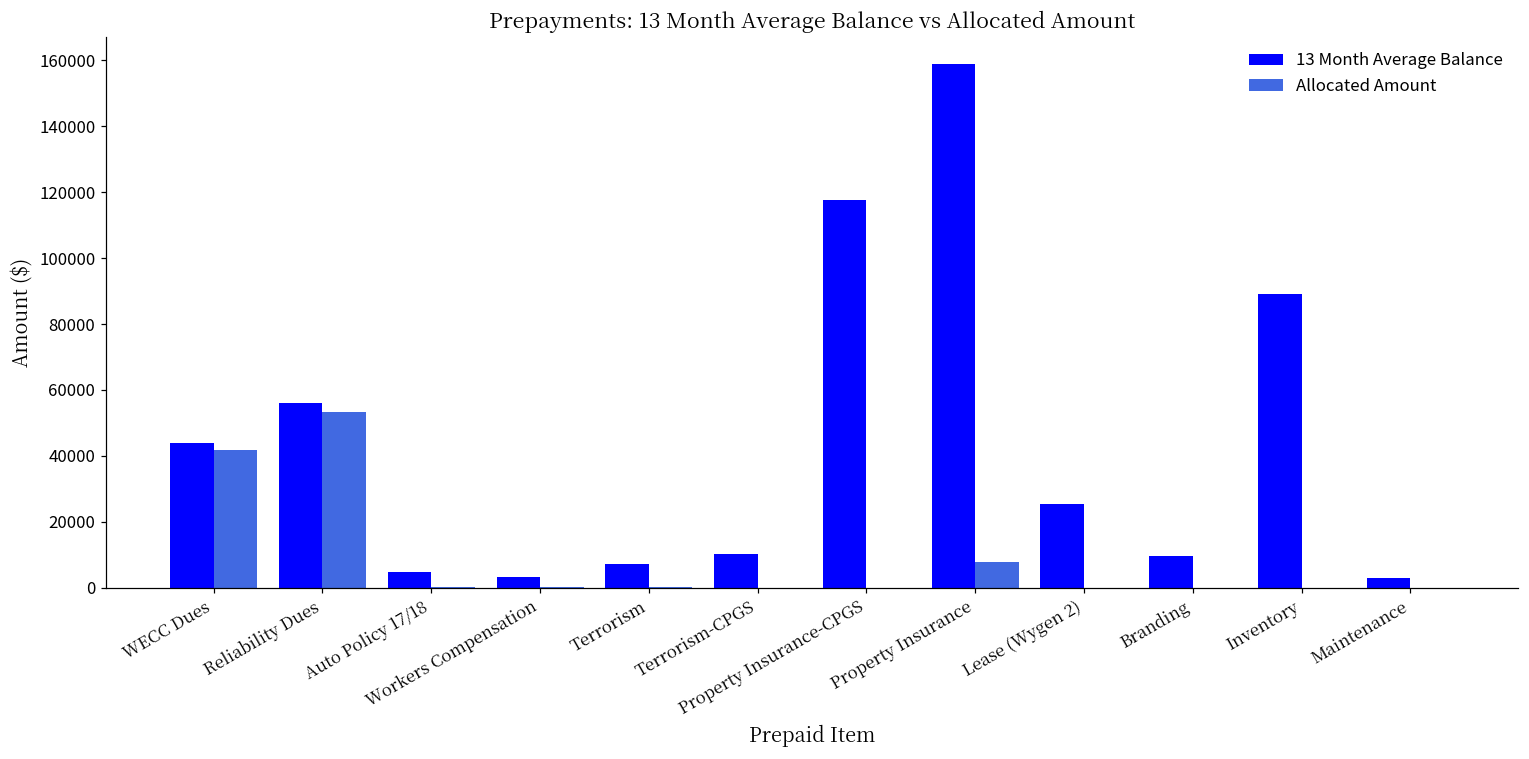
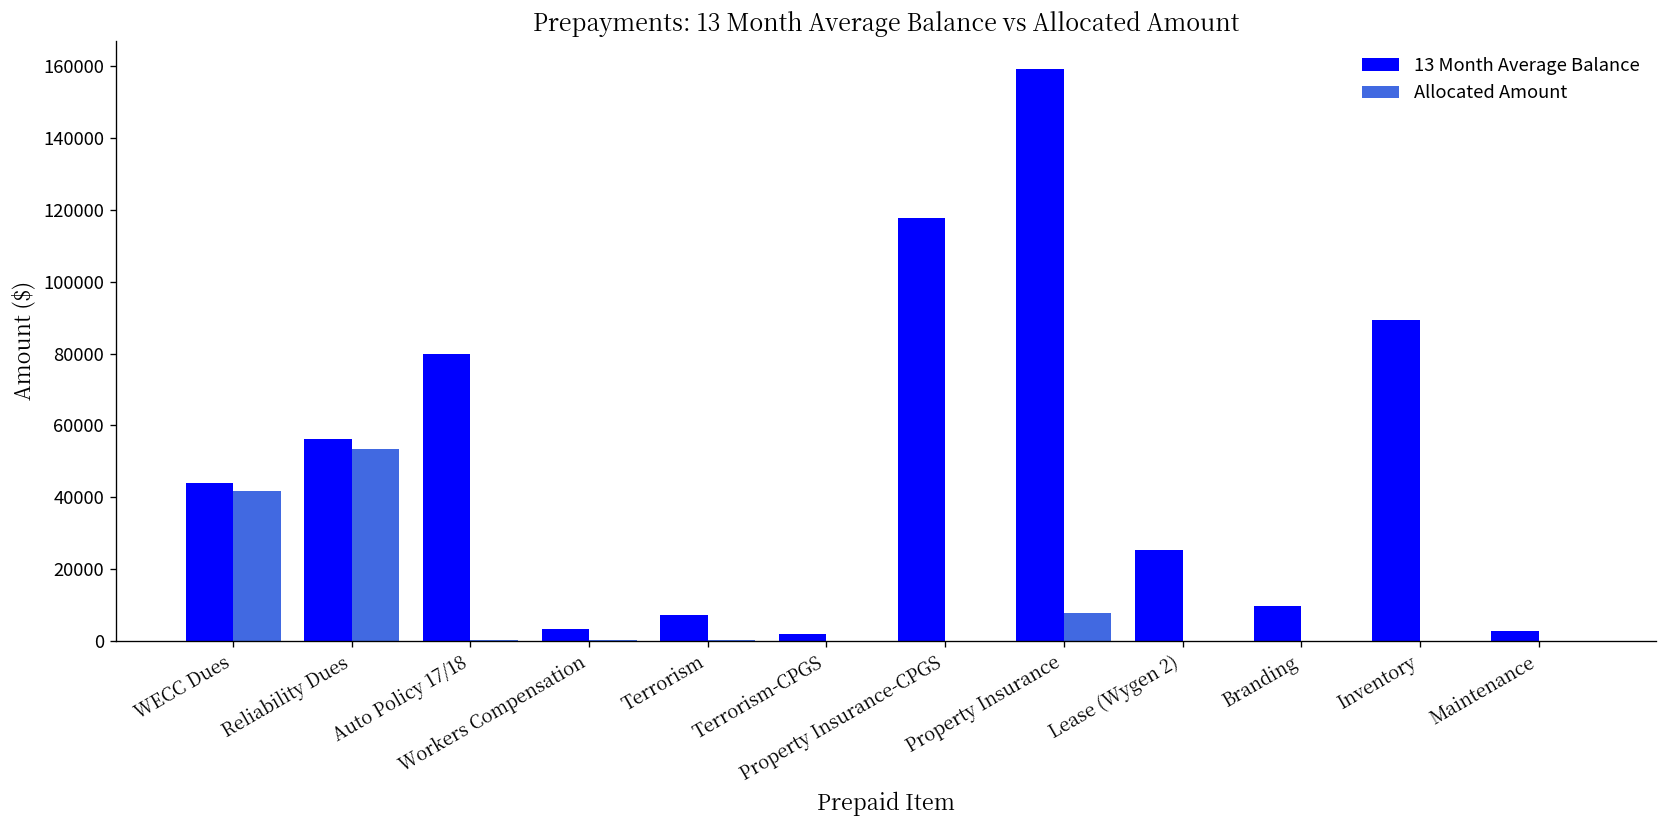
  {
    "13 Month Average Balance": {
      "WECC Dues": 44000,
      "Reliability Dues": 56000,
-     "Auto Policy 17/18": 5000,
+     "Auto Policy 17/18": 80000,
      "Workers Compensation": 3000,
      "Terrorism": 7000,
-     "Terrorism-CPGS": 10000,
+     "Terrorism-CPGS": 2000,
      "Property Insurance-CPGS": 118000,
      "Property Insurance": 159000,
      "Lease (Wygen 2)": 25000,
      "Branding": 10000,
      "Inventory": 89000,
      "Maintenance": 3000
    },
    "Allocated Amount": {
      "WECC Dues": 42000,
      "Reliability Dues": 53000,
      "Terrorism-CPGS": 0,
      "Property Insurance-CPGS": 0,
      "Property Insurance": 8000,
      "Lease (Wygen 2)": 0,
      "Branding": 0,
      "Inventory": 0,
      "Maintenance": 0
    }
  }
